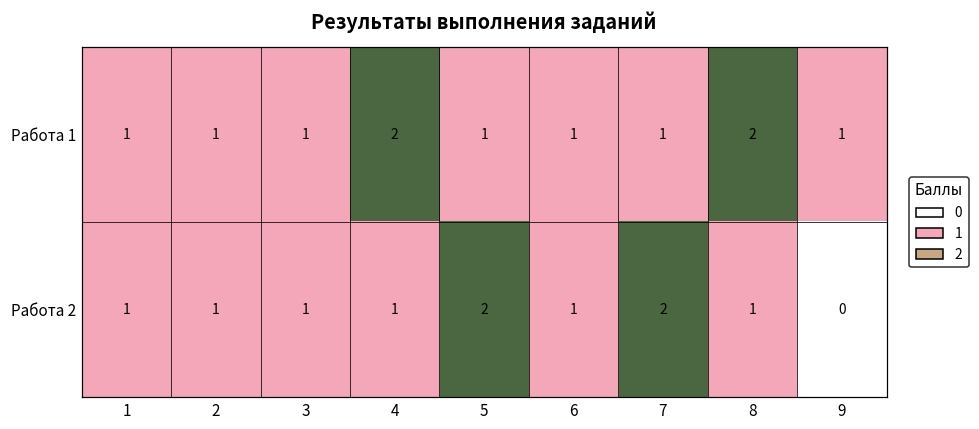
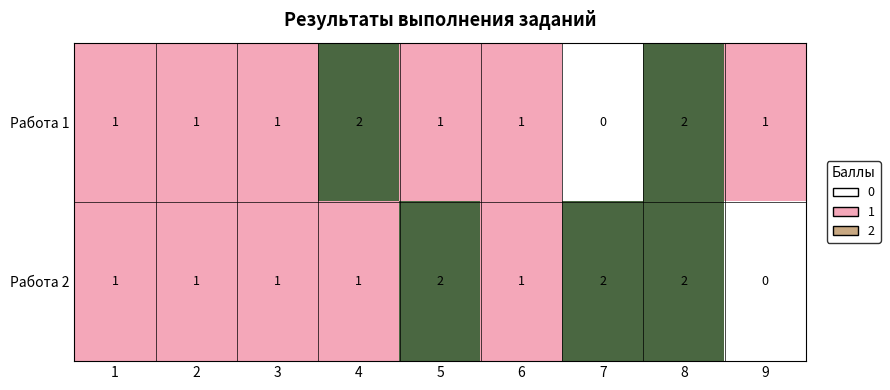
  {
    "Работа 1": {
      "1": 1,
      "2": 1,
      "3": 1,
      "4": 2,
      "5": 1,
      "6": 1,
-     "7": 1,
+     "7": 0,
      "8": 2,
      "9": 1
    },
    "Работа 2": {
      "1": 1,
      "2": 1,
      "3": 1,
      "4": 1,
      "5": 2,
      "6": 1,
      "7": 2,
-     "8": 1,
+     "8": 2,
      "9": 0
    }
  }
